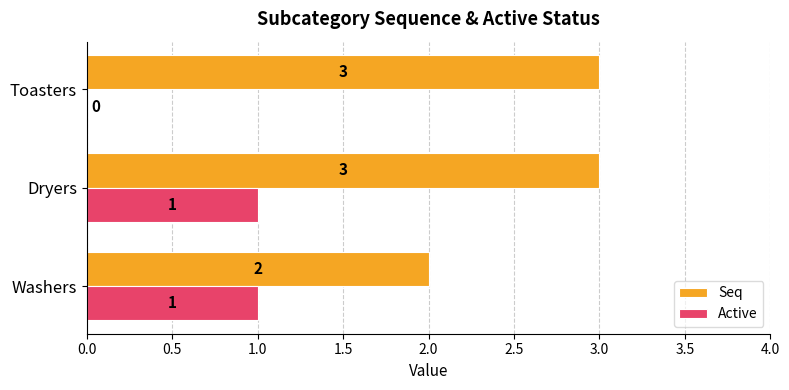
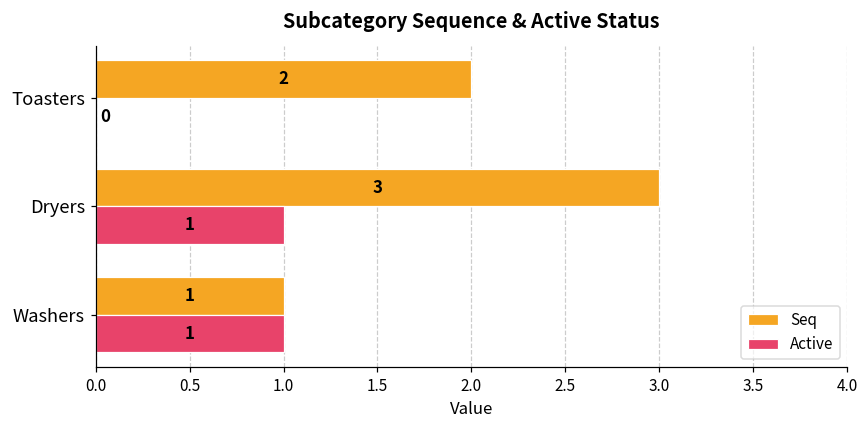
  {
    "Seq": {
-     "Toasters": 3,
+     "Toasters": 2,
      "Dryers": 3,
-     "Washers": 2
+     "Washers": 1
    },
    "Active": {
      "Toasters": 0,
      "Dryers": 1,
      "Washers": 1
    }
  }
